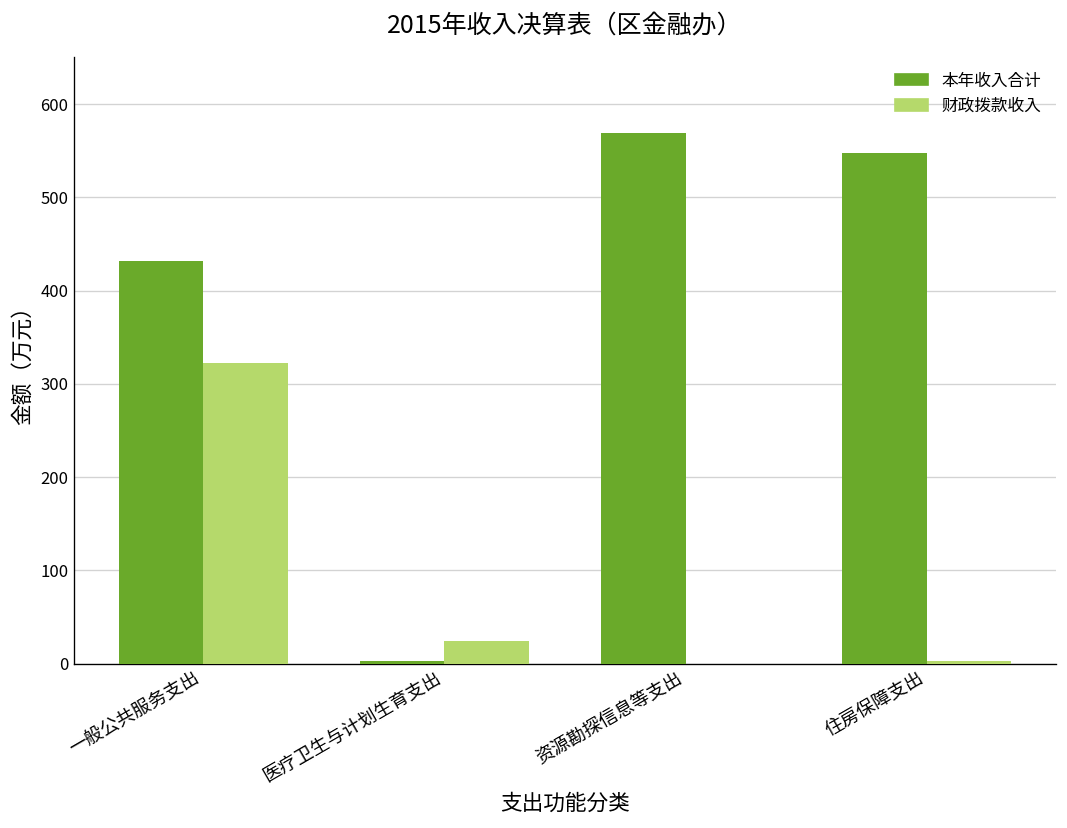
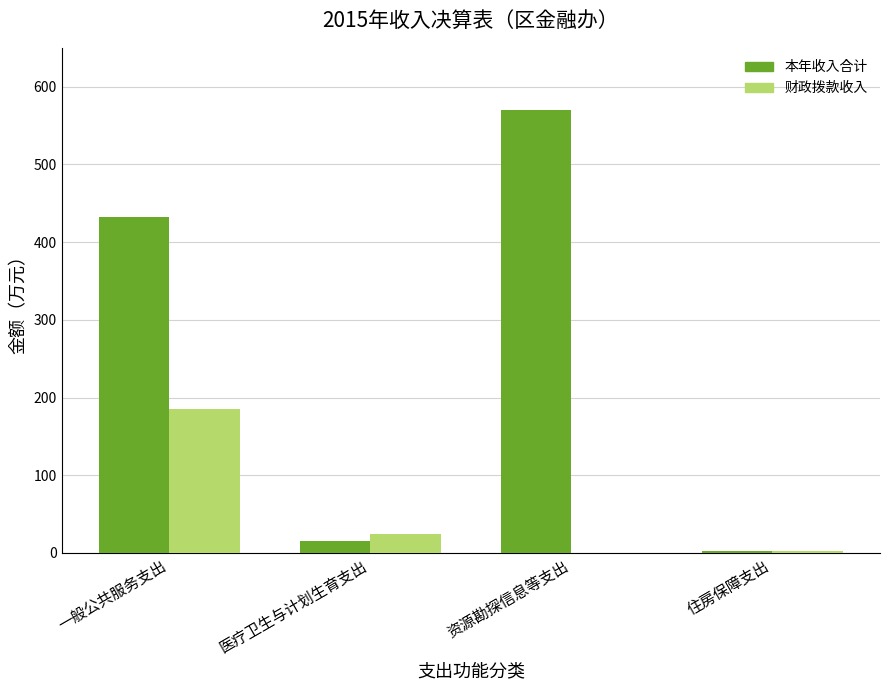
  {
    "本年收入合计": {
      "一般公共服务支出": 430,
-     "医疗卫生与计划生育支出": 0,
+     "医疗卫生与计划生育支出": 10,
      "资源勘探信息等支出": 570,
-     "住房保障支出": 550
+     "住房保障支出": 0
    },
    "财政拨款收入": {
-     "一般公共服务支出": 320,
+     "一般公共服务支出": 190,
      "医疗卫生与计划生育支出": 20,
      "资源勘探信息等支出": 0
    }
  }
